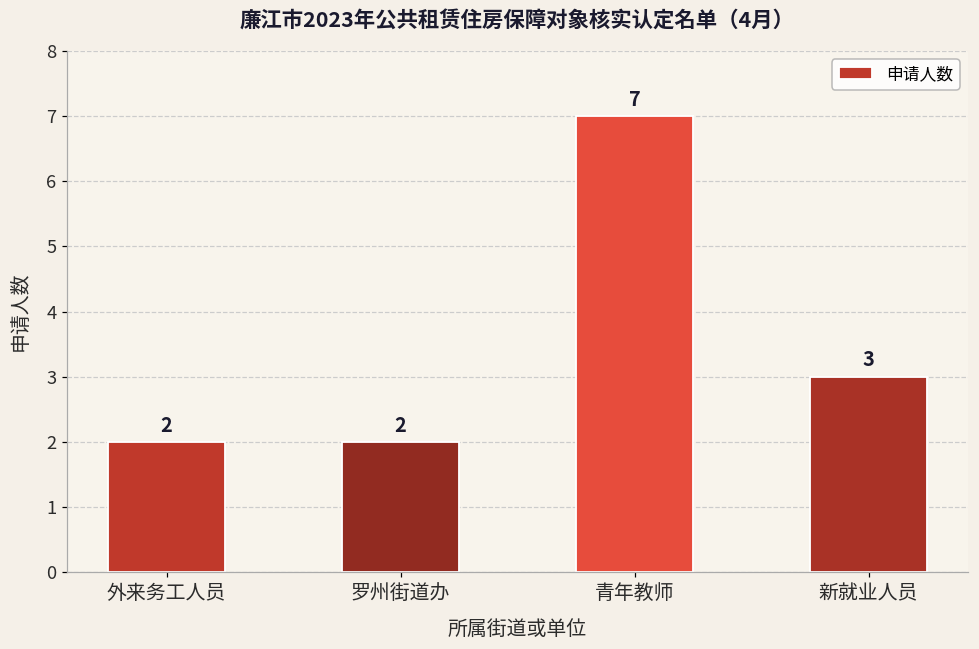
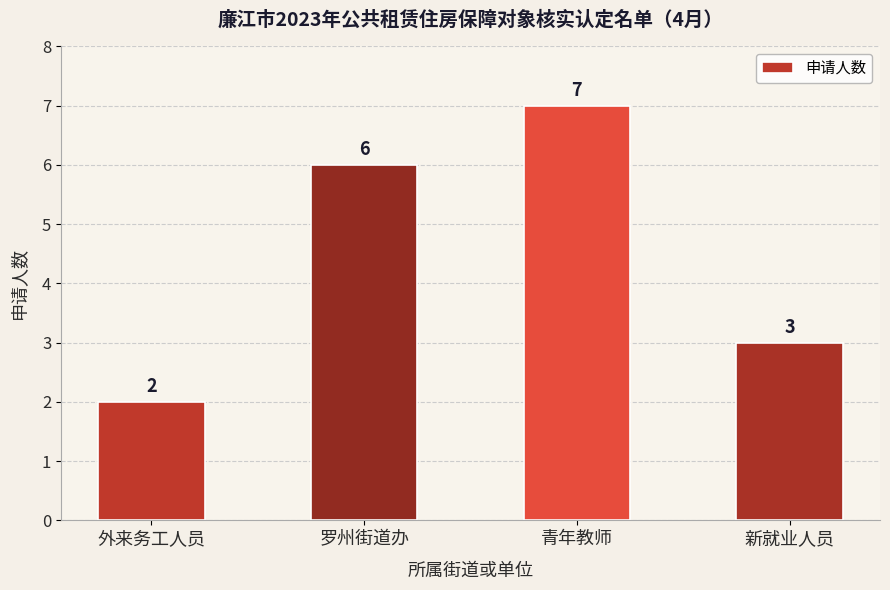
  {
    "外来务工人员": 2,
-   "罗州街道办": 2,
+   "罗州街道办": 6,
    "青年教师": 7,
    "新就业人员": 3
  }
